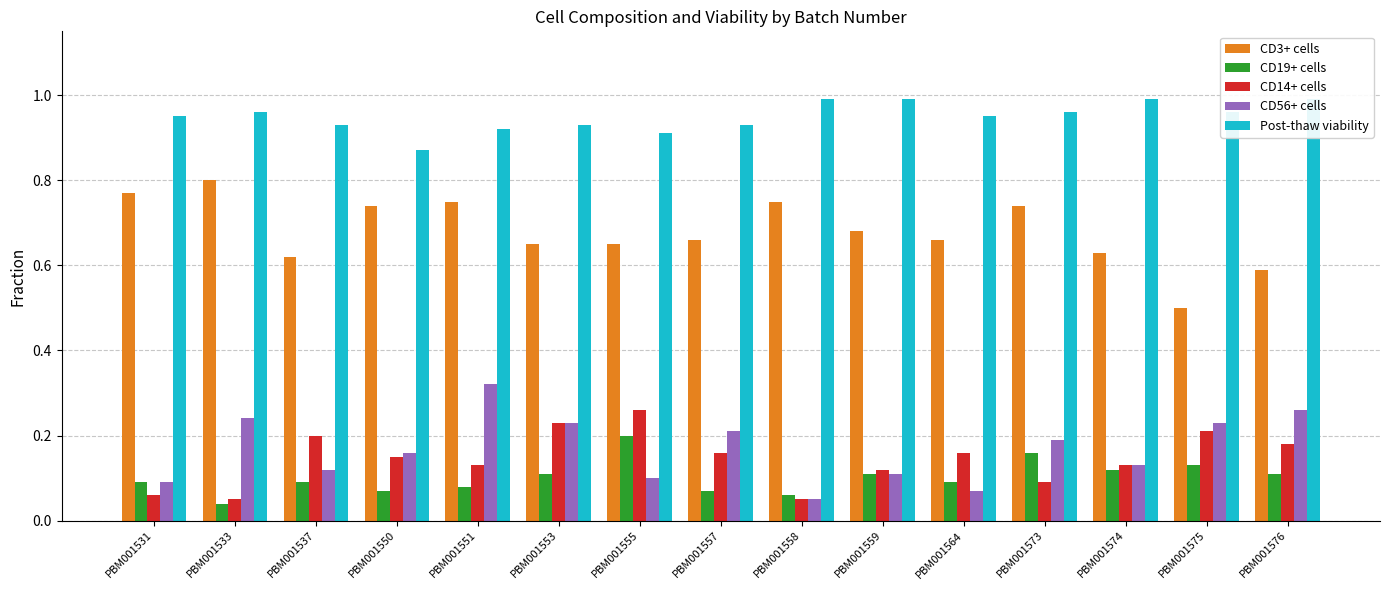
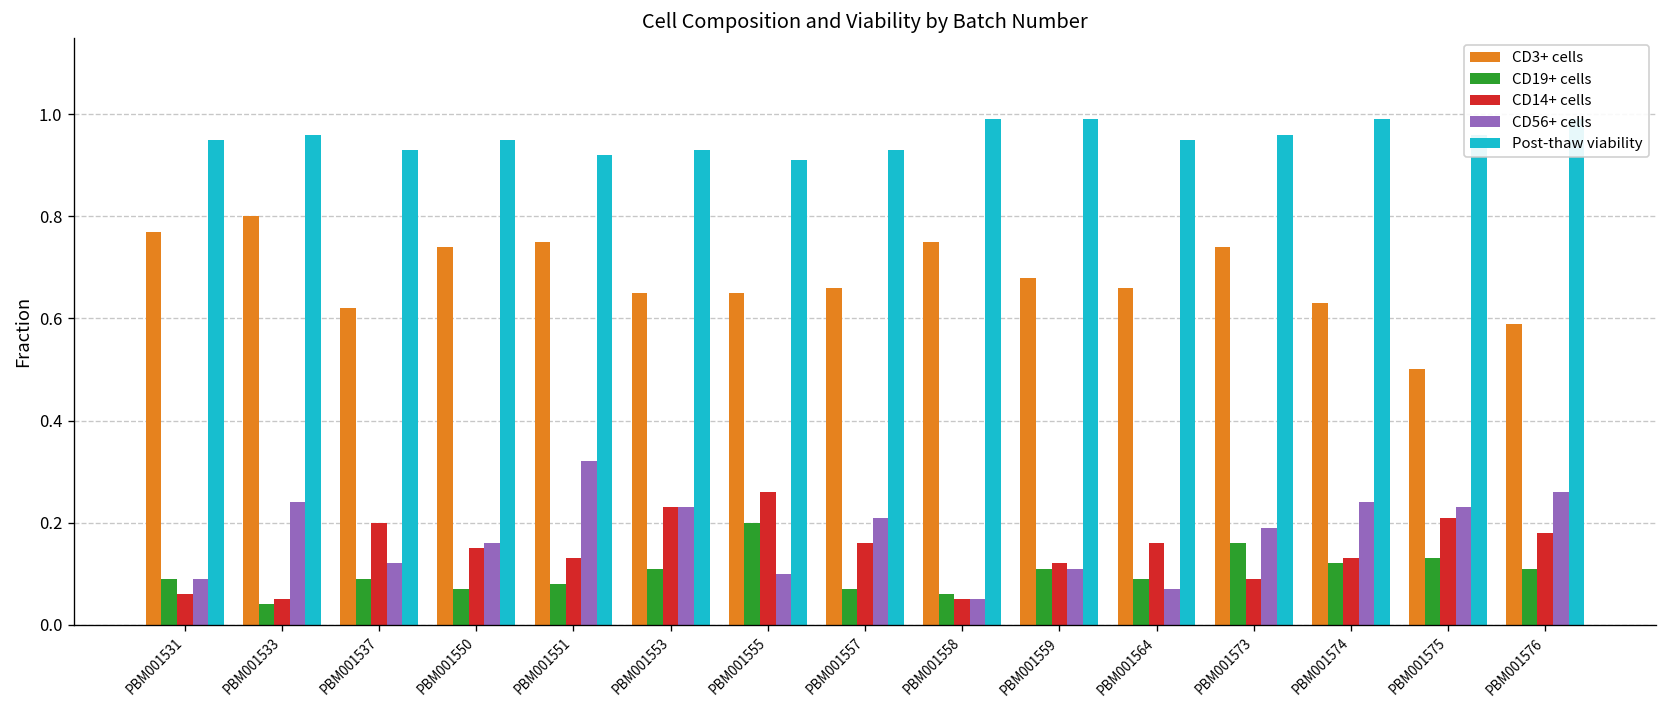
  {
    "CD3+ cells": {
      "PBM001531": 0.77,
      "PBM001533": 0.80,
      "PBM001537": 0.62,
      "PBM001550": 0.74,
      "PBM001551": 0.75,
      "PBM001553": 0.65,
      "PBM001555": 0.65,
      "PBM001557": 0.66,
      "PBM001558": 0.75,
      "PBM001559": 0.68,
      "PBM001564": 0.66,
      "PBM001573": 0.74,
      "PBM001574": 0.63,
      "PBM001575": 0.50,
      "PBM001576": 0.59
    },
    "CD19+ cells": {
      "PBM001531": 0.09,
      "PBM001533": 0.04,
      "PBM001537": 0.09,
      "PBM001550": 0.07,
      "PBM001551": 0.08,
      "PBM001553": 0.11,
      "PBM001555": 0.20,
      "PBM001557": 0.07,
      "PBM001558": 0.06,
      "PBM001559": 0.11,
      "PBM001564": 0.09,
      "PBM001573": 0.16,
      "PBM001574": 0.12,
      "PBM001575": 0.13,
      "PBM001576": 0.11
    },
    "CD14+ cells": {
      "PBM001531": 0.06,
      "PBM001533": 0.05,
      "PBM001537": 0.20,
      "PBM001550": 0.15,
      "PBM001551": 0.13,
      "PBM001553": 0.23,
      "PBM001555": 0.26,
      "PBM001557": 0.16,
      "PBM001558": 0.05,
      "PBM001559": 0.12,
      "PBM001564": 0.16,
      "PBM001573": 0.09,
      "PBM001574": 0.13,
      "PBM001575": 0.21,
      "PBM001576": 0.18
    },
    "CD56+ cells": {
      "PBM001531": 0.09,
      "PBM001533": 0.24,
      "PBM001537": 0.12,
      "PBM001550": 0.16,
      "PBM001551": 0.32,
      "PBM001553": 0.23,
      "PBM001555": 0.10,
      "PBM001557": 0.21,
      "PBM001558": 0.05,
      "PBM001559": 0.11,
      "PBM001564": 0.07,
      "PBM001573": 0.19,
-     "PBM001574": 0.13,
+     "PBM001574": 0.24,
      "PBM001575": 0.23,
      "PBM001576": 0.26
    },
    "Post-thaw viability": {
      "PBM001531": 0.95,
      "PBM001533": 0.96,
      "PBM001537": 0.93,
-     "PBM001550": 0.87,
+     "PBM001550": 0.95,
      "PBM001551": 0.92,
      "PBM001553": 0.93,
      "PBM001555": 0.91,
      "PBM001557": 0.93,
      "PBM001558": 0.99,
      "PBM001559": 0.99,
      "PBM001564": 0.95,
      "PBM001573": 0.96,
      "PBM001574": 0.99
    }
  }
